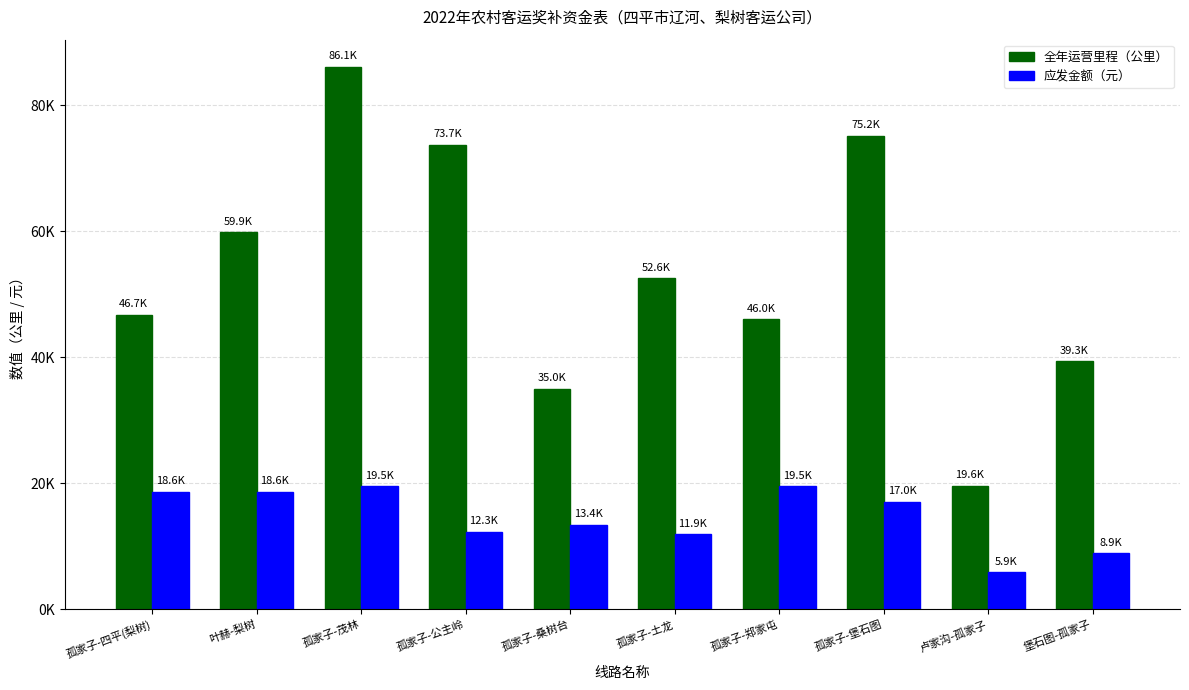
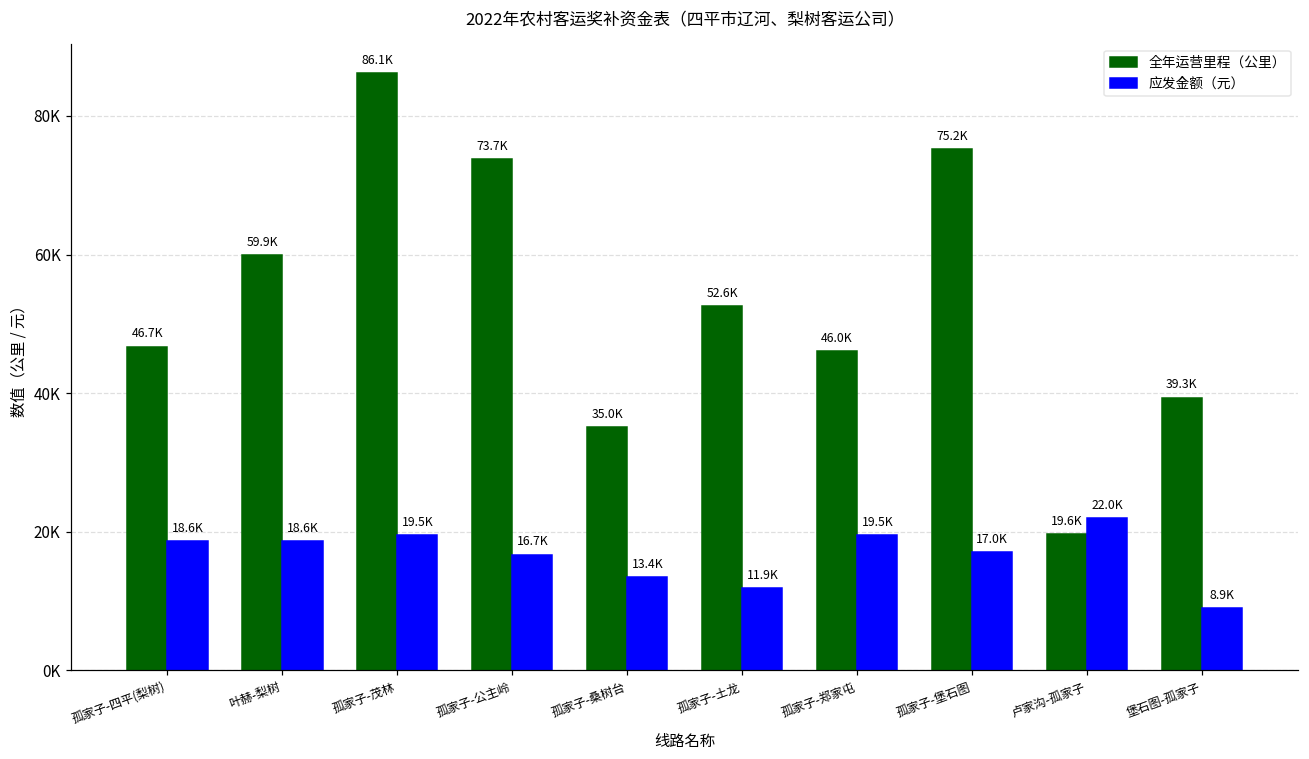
  {
    "全年运营里程（公里）": {
      "孤家子-四平(梨树)": "46.7K",
      "叶赫-梨树": "59.9K",
      "孤家子-茂林": "86.1K",
      "孤家子-公主岭": "73.7K",
      "孤家子-桑树台": "35.0K",
      "孤家子-土龙": "52.6K",
      "孤家子-郑家屯": "46.0K",
      "孤家子-堡石图": "75.2K",
      "卢家沟-孤家子": "19.6K",
      "堡石图-孤家子": "39.3K"
    },
    "应发金额（元）": {
      "孤家子-四平(梨树)": "18.6K",
      "叶赫-梨树": "18.6K",
      "孤家子-茂林": "19.5K",
-     "孤家子-公主岭": "12.3K",
+     "孤家子-公主岭": "16.7K",
      "孤家子-桑树台": "13.4K",
      "孤家子-土龙": "11.9K",
      "孤家子-郑家屯": "19.5K",
      "孤家子-堡石图": "17.0K",
-     "卢家沟-孤家子": "5.9K",
+     "卢家沟-孤家子": "22.0K",
      "堡石图-孤家子": "8.9K"
    }
  }
